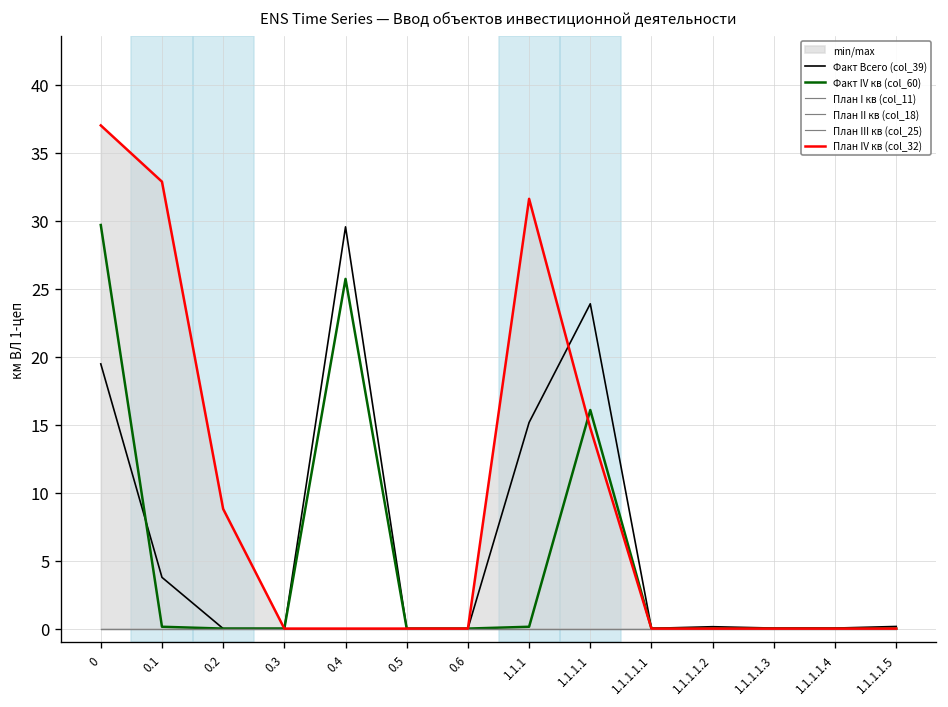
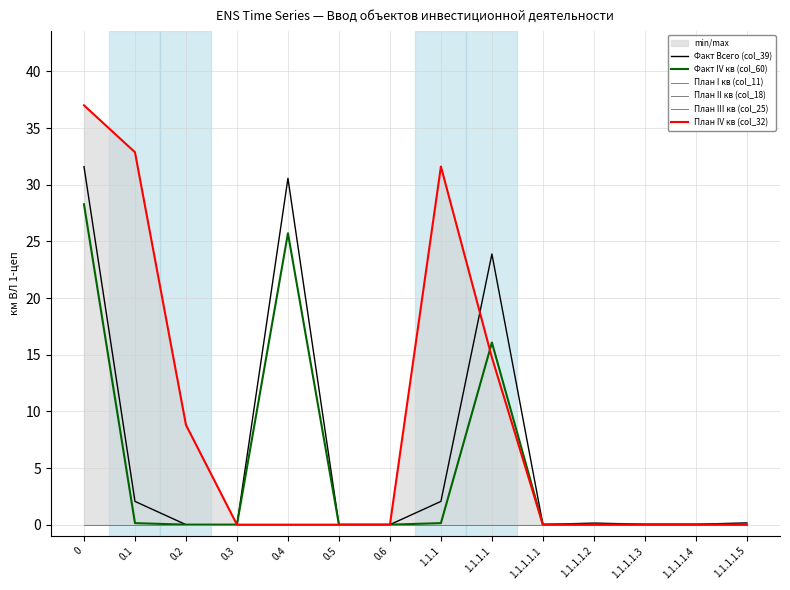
  {
    "Факт Всего (col_39)": {
-     "0": 19.5,
-     "0.1": 3.8,
-     "0.4": 29.6,
-     "1.1.1": 15.2,
+     "0": 31.6,
+     "0.1": 2.1,
+     "0.4": 30.6,
+     "1.1.1": 2.1,
      "1.1.1.1": 23.9
    },
    "Факт IV кв (col_60)": {
-     "0": 29.7,
+     "0": 28.3,
      "0.4": 25.7,
      "1.1.1.1": 16.1
    },
    "План III кв (col_25)": {
      "0": 0.0,
      "1.1.1.1": 0.0
    },
    "min/max": {
      "0": 37.0,
      "0.1": 32.9,
      "0.2": 8.8,
      "1.1.1": 31.6,
      "1.1.1.1": 14.8
    }
  }
